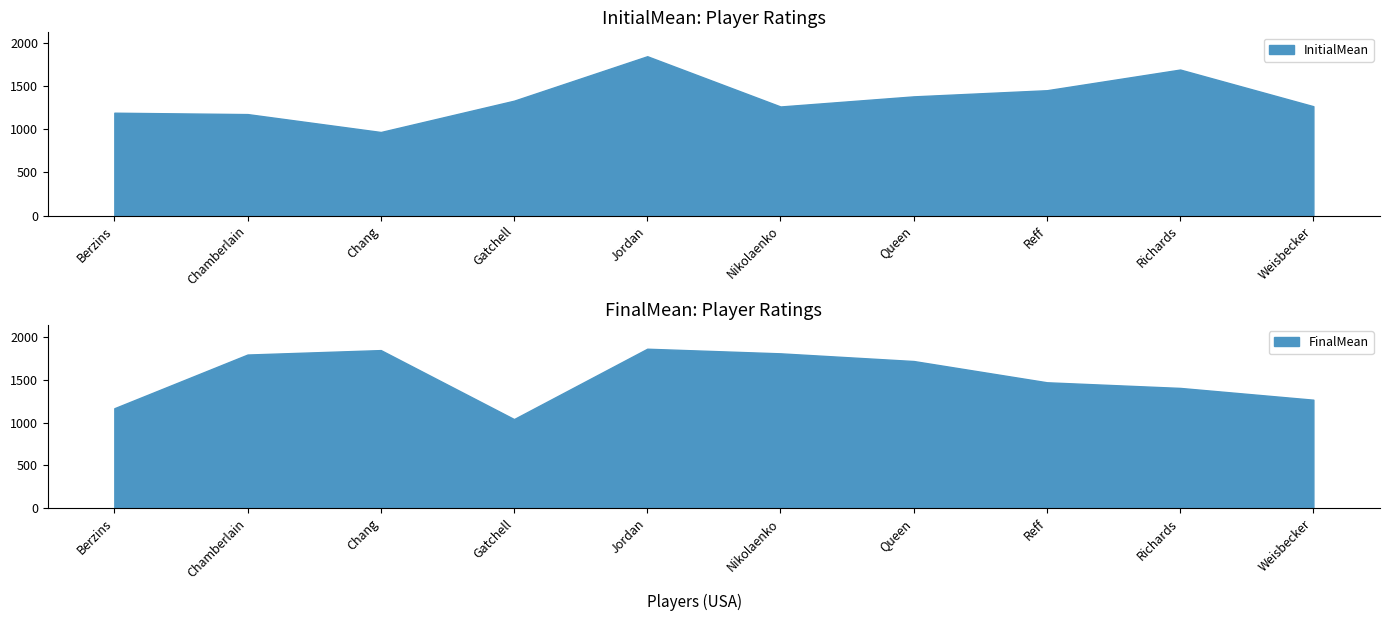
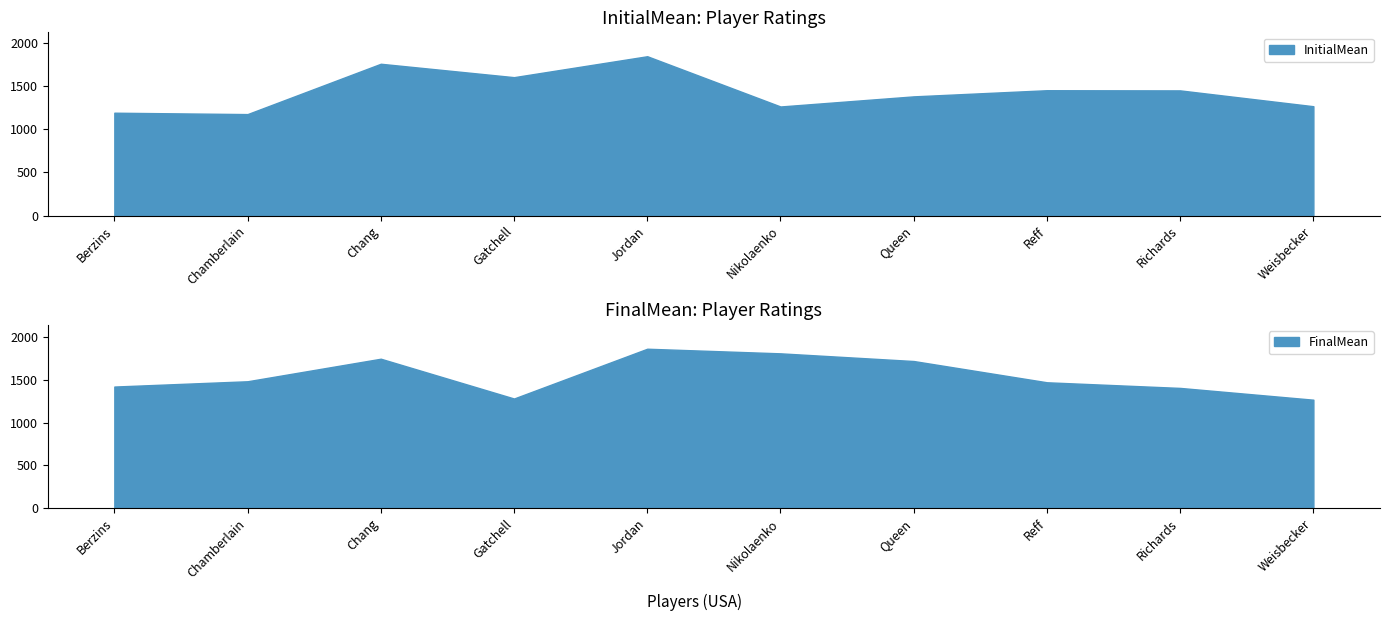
  {
    "InitialMean: Player Ratings": {
      "Berzins": 1200,
      "Chamberlain": 1200,
-     "Chang": 1000,
-     "Gatchell": 1300,
+     "Chang": 1800,
+     "Gatchell": 1600,
      "Jordan": 1800,
      "Nikolaenko": 1300,
      "Queen": 1400,
      "Reff": 1400,
-     "Richards": 1700,
+     "Richards": 1400,
      "Weisbecker": 1300
    },
    "FinalMean: Player Ratings": {
-     "Berzins": 1200,
-     "Chamberlain": 1800,
-     "Chang": 1900,
-     "Gatchell": 1000,
+     "Berzins": 1400,
+     "Chamberlain": 1500,
+     "Chang": 1700,
+     "Gatchell": 1300,
      "Jordan": 1900,
      "Nikolaenko": 1800,
      "Queen": 1700,
      "Reff": 1500,
      "Richards": 1400,
      "Weisbecker": 1300
    }
  }
